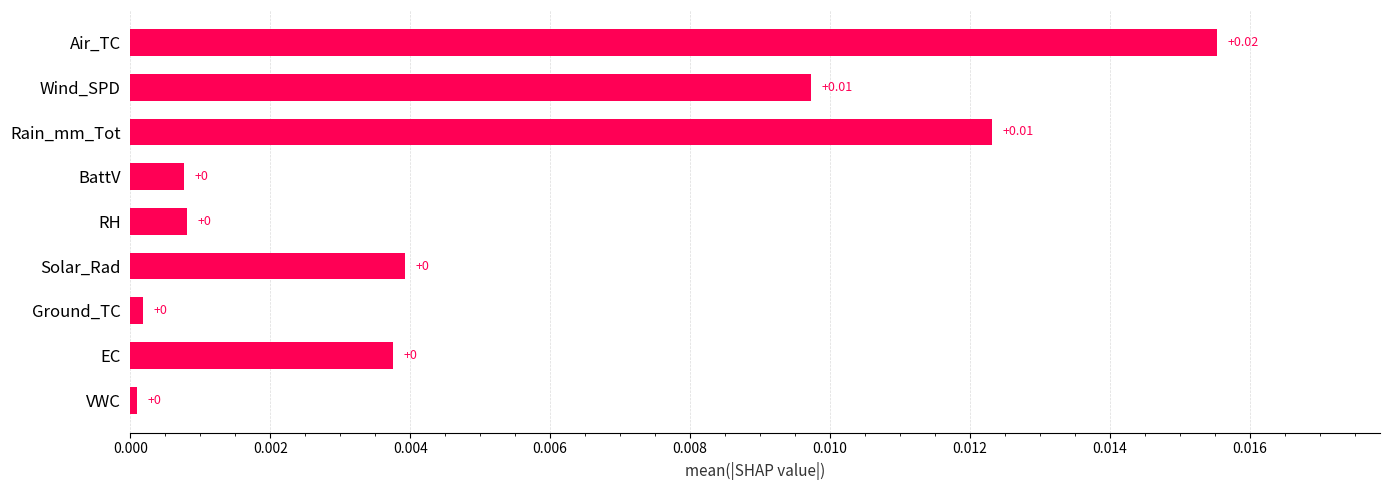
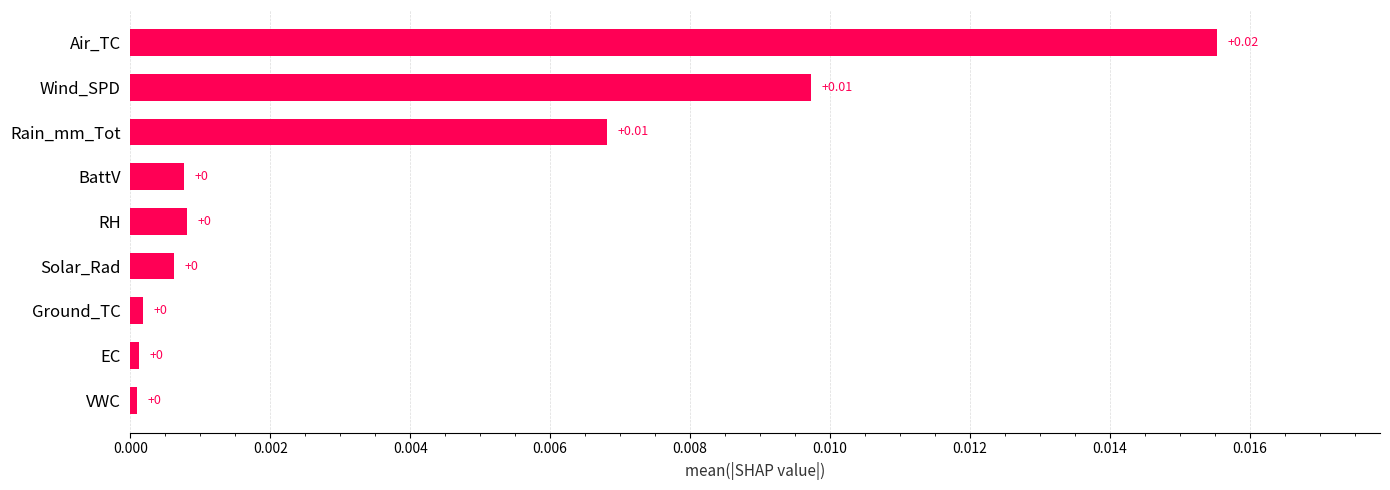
  {
-   "Rain_mm_Tot": 0.0123,
-   "Solar_Rad": 0.0039,
-   "EC": 0.0038
+   "Rain_mm_Tot": 0.0068,
+   "Solar_Rad": 0.0006,
+   "EC": 0.0001
  }
